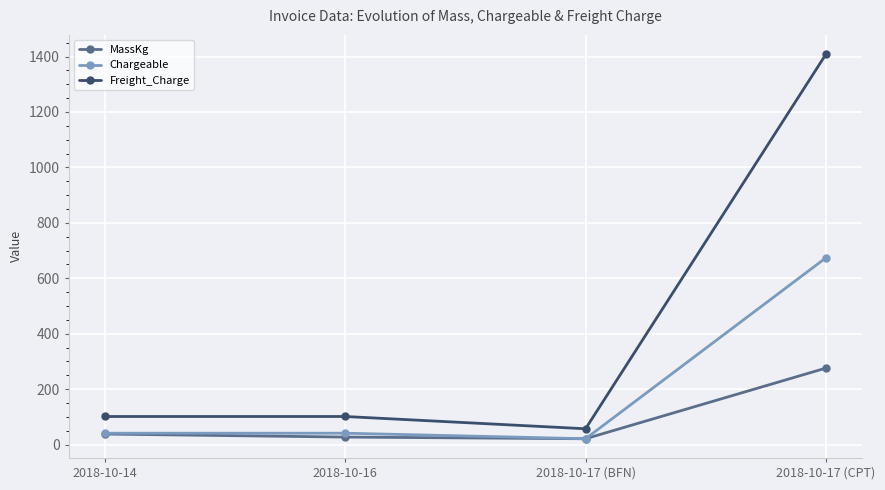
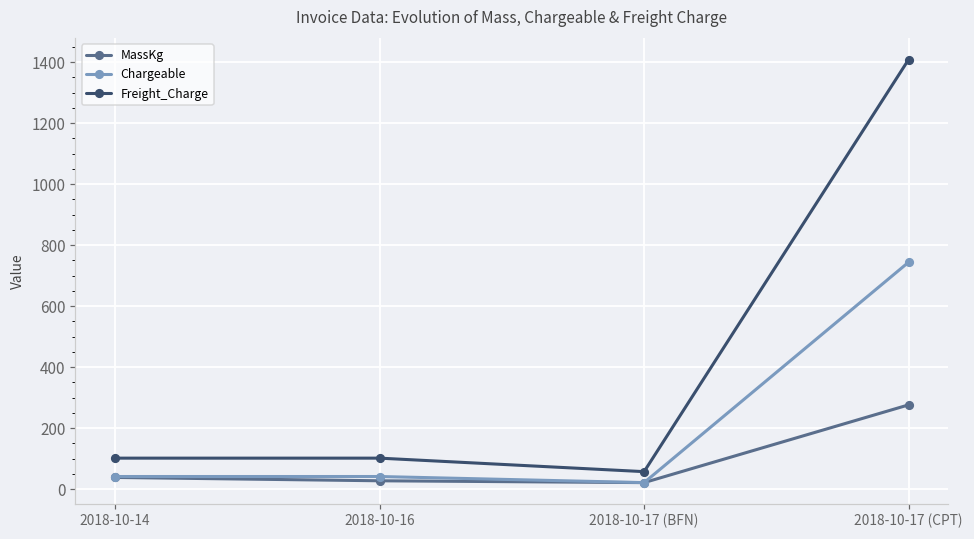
  {
    "Chargeable": {
      "2018-10-16": 40,
-     "2018-10-17 (CPT)": 670
+     "2018-10-17 (CPT)": 740
    }
  }
